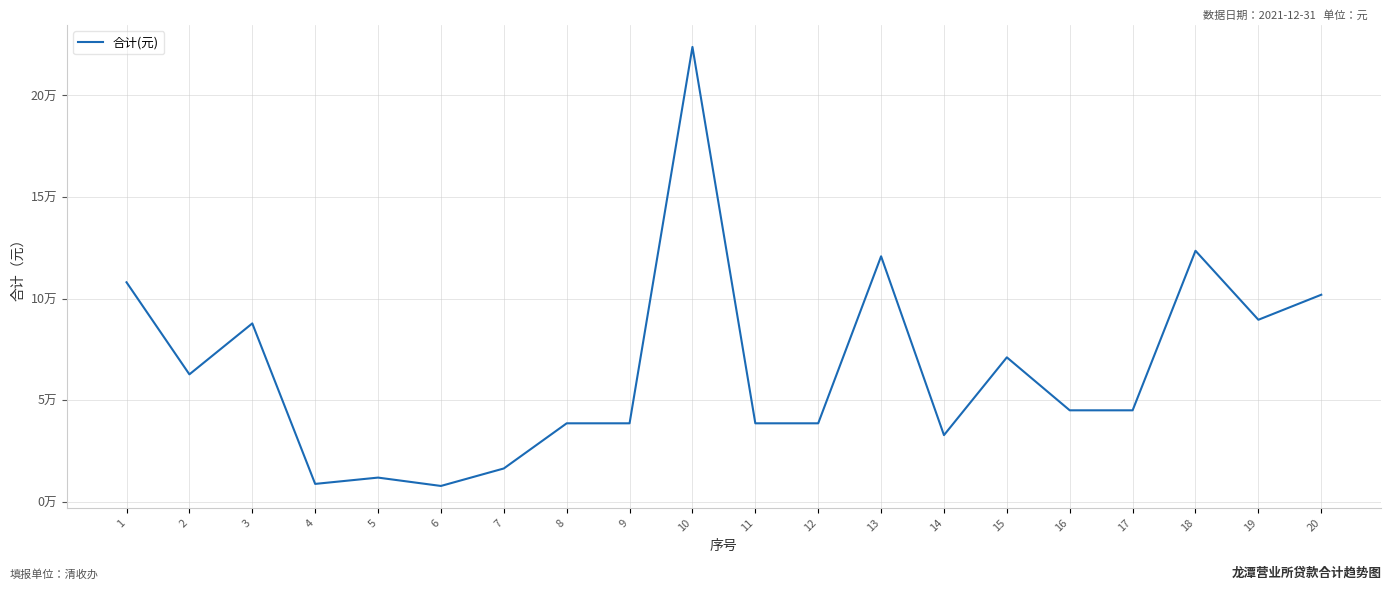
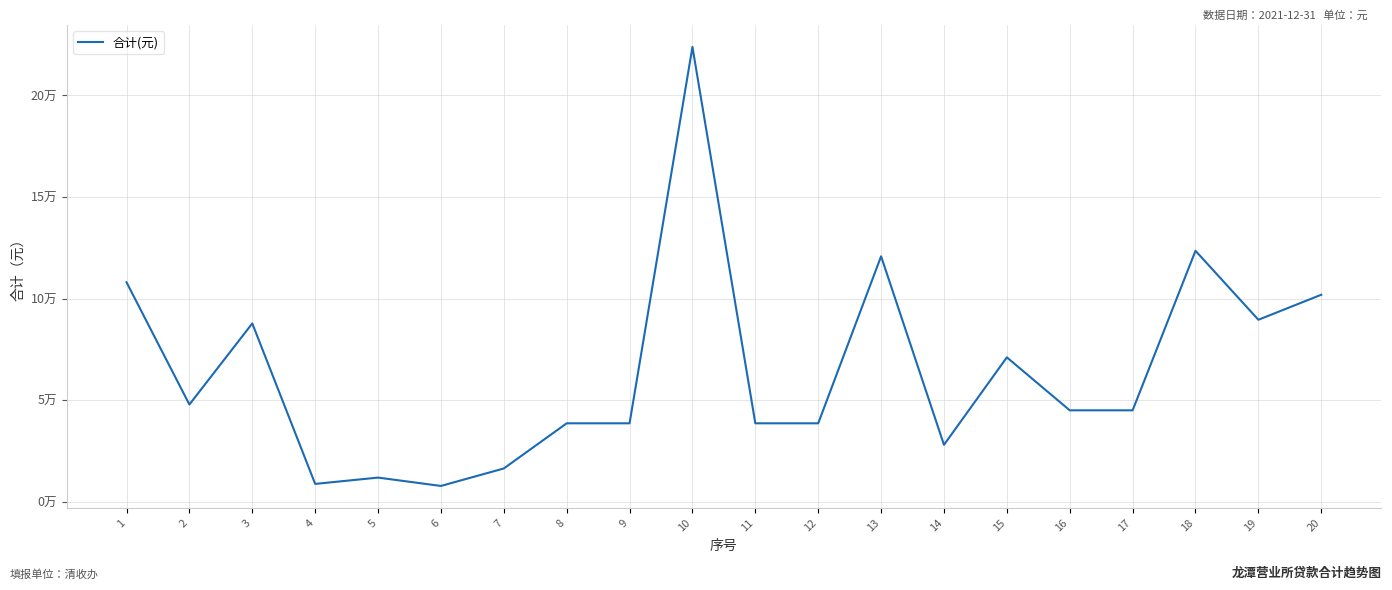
  {
    "1": "10.8万",
-   "2": "6.3万",
+   "2": "4.8万",
    "3": "8.8万",
    "4": "0.9万",
    "5": "1.2万",
    "6": "0.8万",
    "7": "1.6万",
    "8": "3.9万",
    "9": "3.9万",
    "10": "22.4万",
    "11": "3.9万",
    "12": "3.9万",
    "13": "12.1万",
-   "14": "3.3万",
+   "14": "2.8万",
    "15": "7.1万",
    "16": "4.5万",
    "17": "4.5万",
    "18": "12.4万",
    "19": "9.0万",
    "20": "10.2万"
  }
